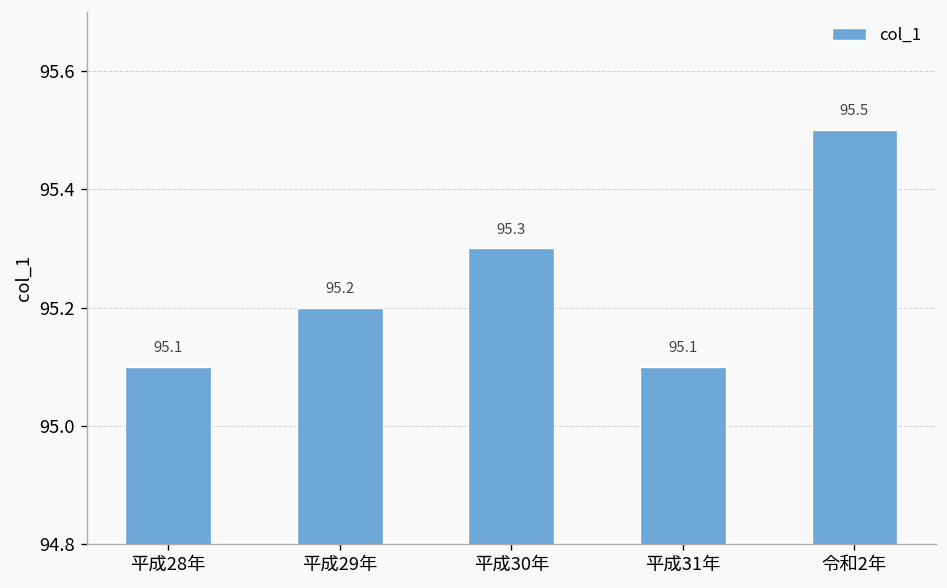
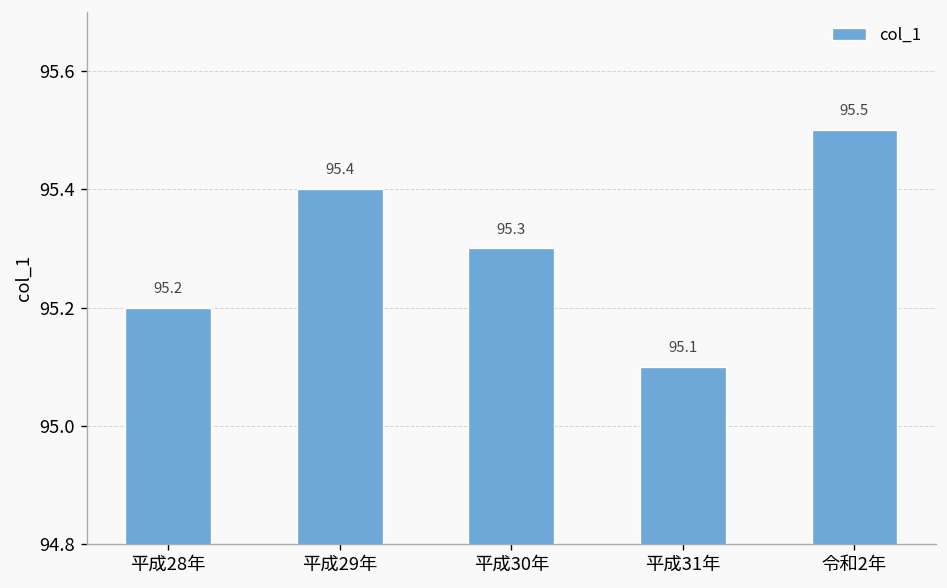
  {
-   "平成28年": 95.1,
-   "平成29年": 95.2,
+   "平成28年": 95.2,
+   "平成29年": 95.4,
    "平成30年": 95.3,
    "平成31年": 95.1,
    "令和2年": 95.5
  }
